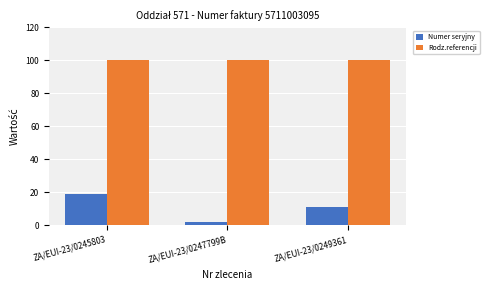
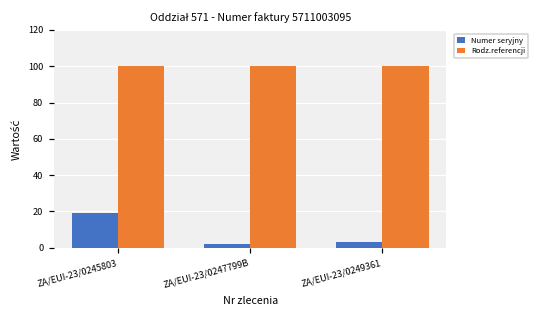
  {
    "Numer seryjny": {
      "ZA/EUI-23/0245803": 19,
      "ZA/EUI-23/0247799B": 2,
-     "ZA/EUI-23/0249361": 11
+     "ZA/EUI-23/0249361": 3
    },
    "Rodz.referencji": {
      "ZA/EUI-23/0245803": 100,
      "ZA/EUI-23/0247799B": 100,
      "ZA/EUI-23/0249361": 100
    }
  }
